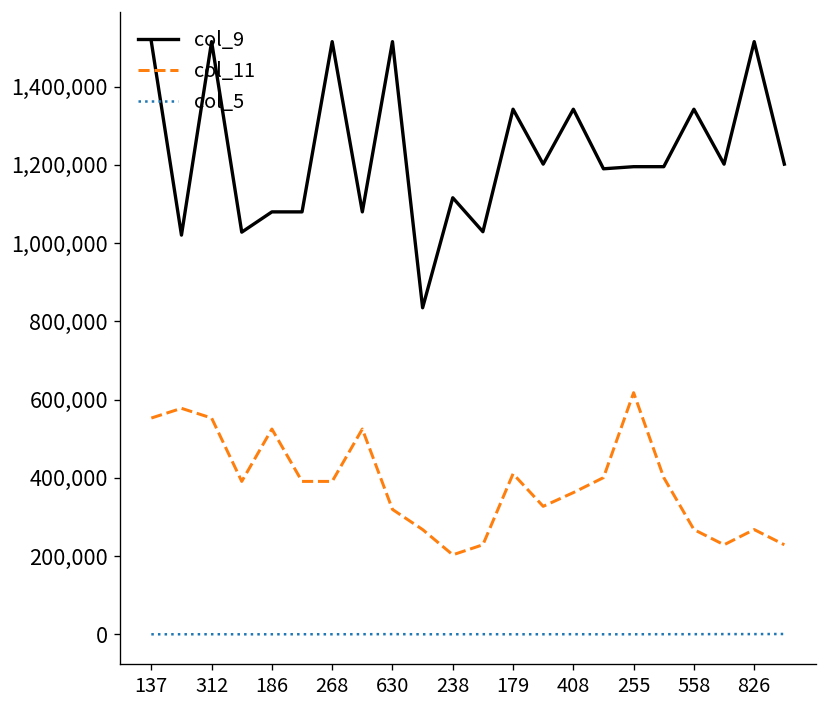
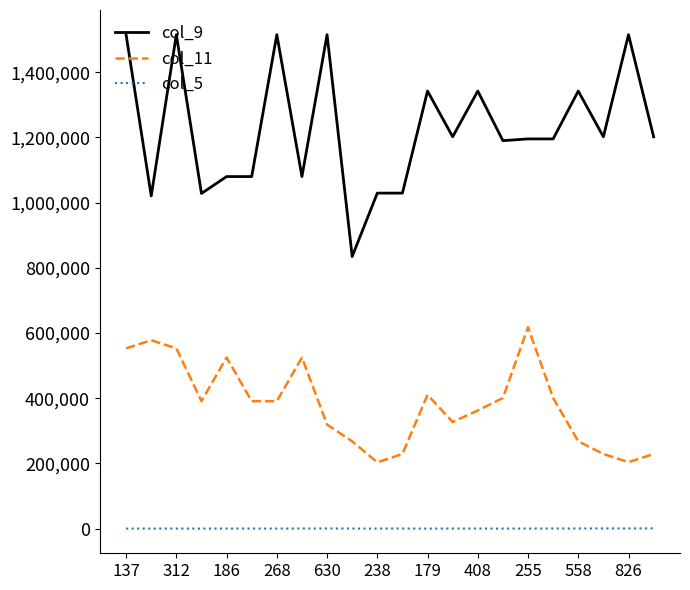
  {
    "col_9": {
      "137": "1,520,000",
      "312": "1,520,000",
      "186": "1,080,000",
      "268": "1,520,000",
      "630": "1,520,000",
-     "238": "1,120,000",
+     "238": "1,030,000",
      "179": "1,340,000",
      "408": "1,340,000",
      "255": "1,200,000",
      "558": "1,340,000",
      "826": "1,520,000"
    },
    "col_11": {
      "137": "550,000",
      "312": "550,000",
      "186": "520,000",
      "268": "390,000",
      "630": "320,000",
      "238": "200,000",
      "179": "410,000",
      "408": "360,000",
      "255": "620,000",
      "558": "270,000",
-     "826": "270,000"
+     "826": "200,000"
    },
    "col_5": {
      "137": "0",
      "312": "0",
      "186": "0",
      "268": "0",
      "630": "0",
      "238": "0",
      "179": "0",
      "408": "0",
      "255": "0",
      "558": "0",
      "826": "0"
    }
  }
